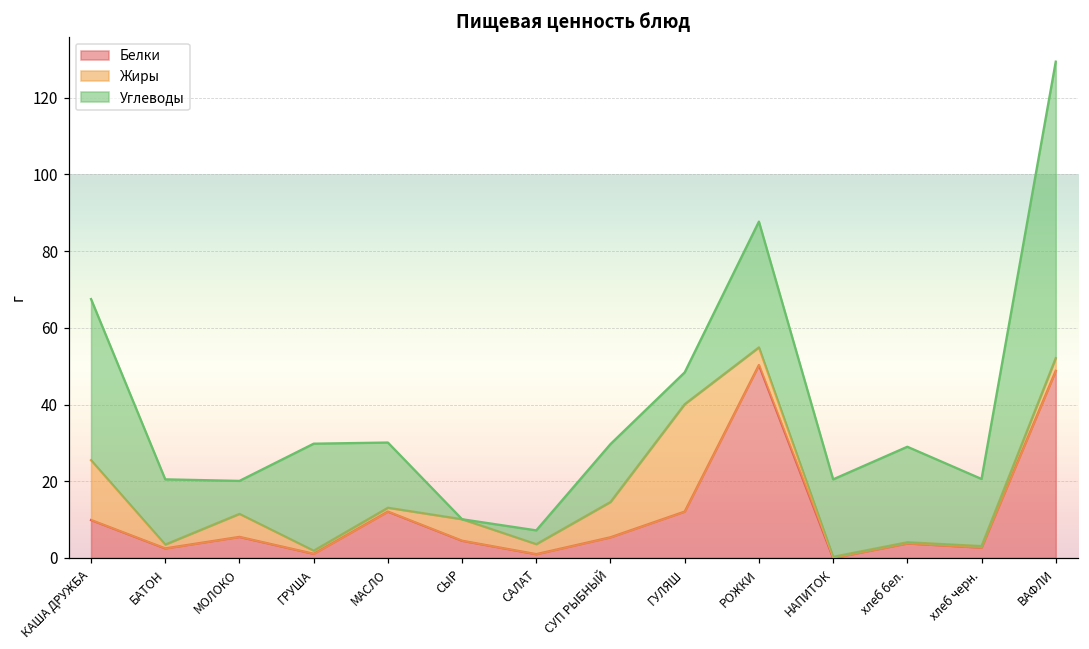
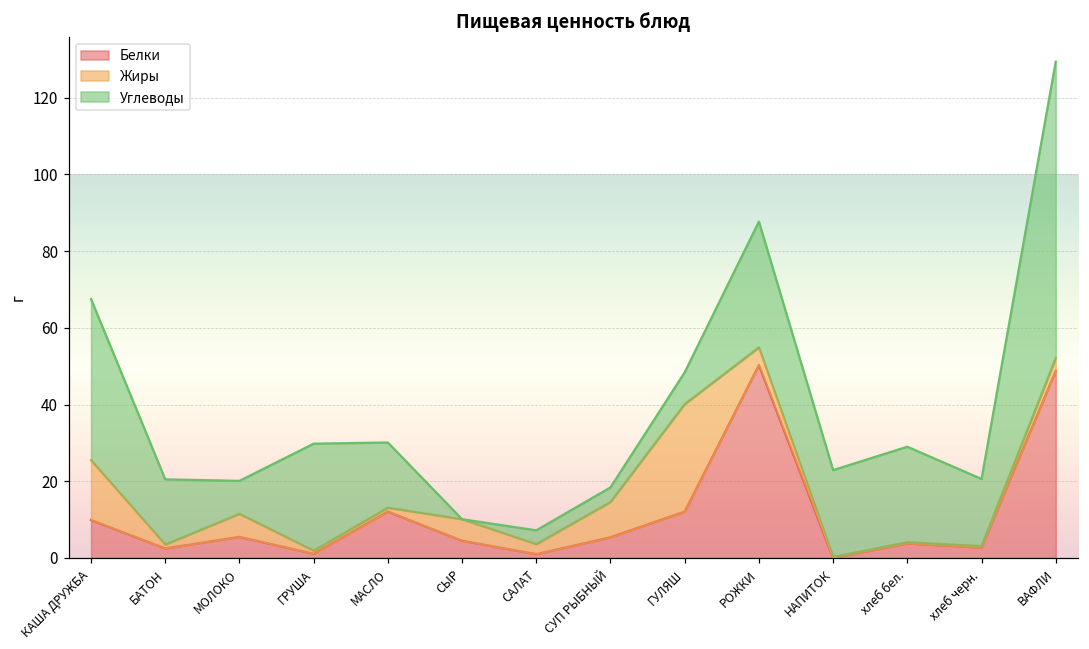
  {
    "Белки": {
      "КАША ДРУЖБА": 10,
      "БАТОН": 3,
      "МОЛОКО": 6,
      "ГРУША": 1,
      "МАСЛО": 12,
      "СЫР": 5,
      "САЛАТ": 1,
      "СУП РЫБНЫЙ": 5,
      "ГУЛЯШ": 12,
      "РОЖКИ": 50,
      "ВАФЛИ": 49
    },
    "Жиры": {
      "КАША ДРУЖБА": 16,
      "БАТОН": 1,
      "МОЛОКО": 6,
      "ГРУША": 1,
      "МАСЛО": 1,
      "САЛАТ": 3,
      "СУП РЫБНЫЙ": 9,
      "ГУЛЯШ": 28,
      "РОЖКИ": 5,
      "ВАФЛИ": 3
    },
    "Углеводы": {
      "КАША ДРУЖБА": 42,
      "БАТОН": 17,
      "МОЛОКО": 9,
      "ГРУША": 28,
      "МАСЛО": 17,
      "САЛАТ": 4,
-     "СУП РЫБНЫЙ": 15,
+     "СУП РЫБНЫЙ": 4,
      "ГУЛЯШ": 8,
      "РОЖКИ": 33,
-     "НАПИТОК": 20,
+     "НАПИТОК": 23,
      "хлеб бел.": 25,
      "хлеб черн.": 18,
      "ВАФЛИ": 77
    }
  }
